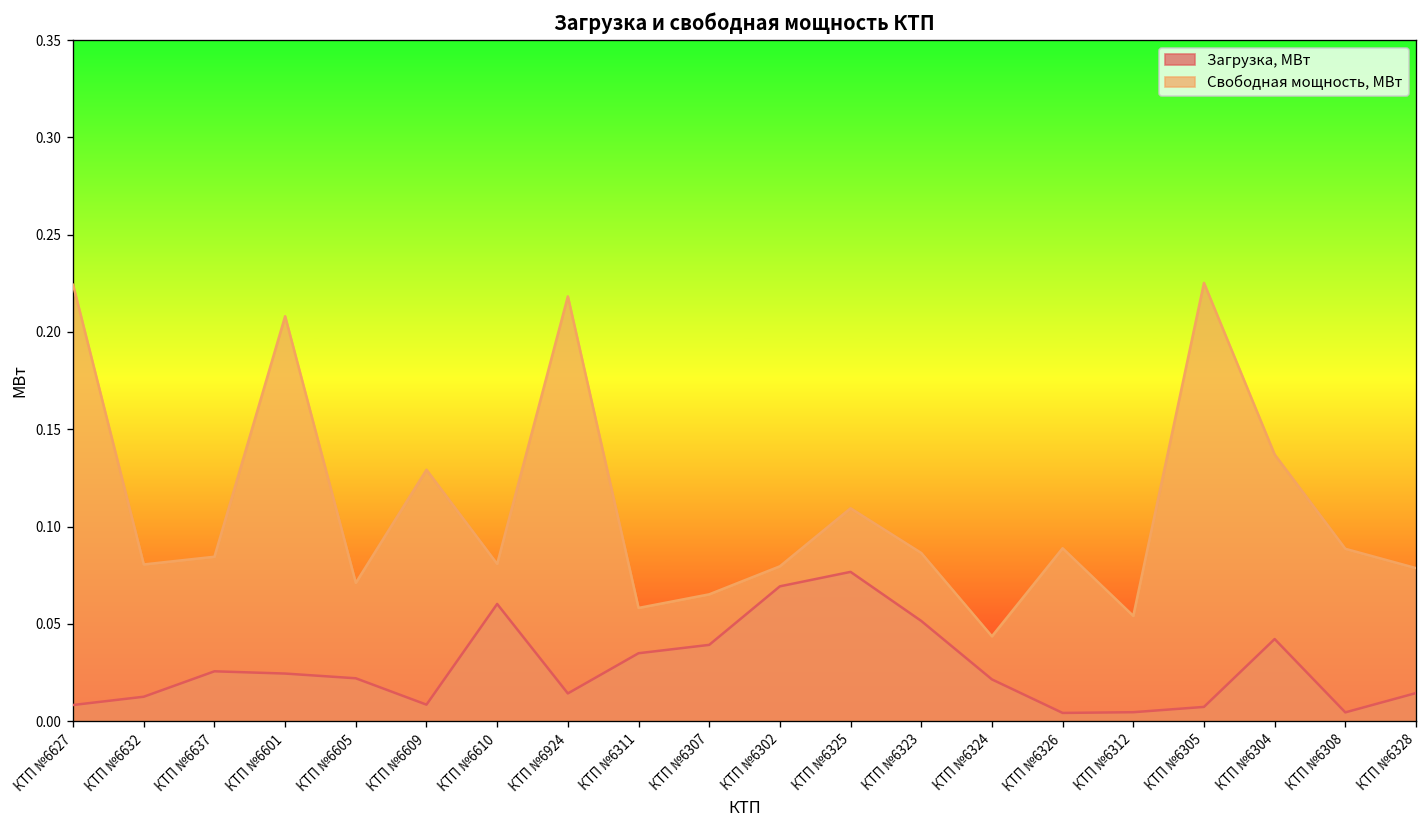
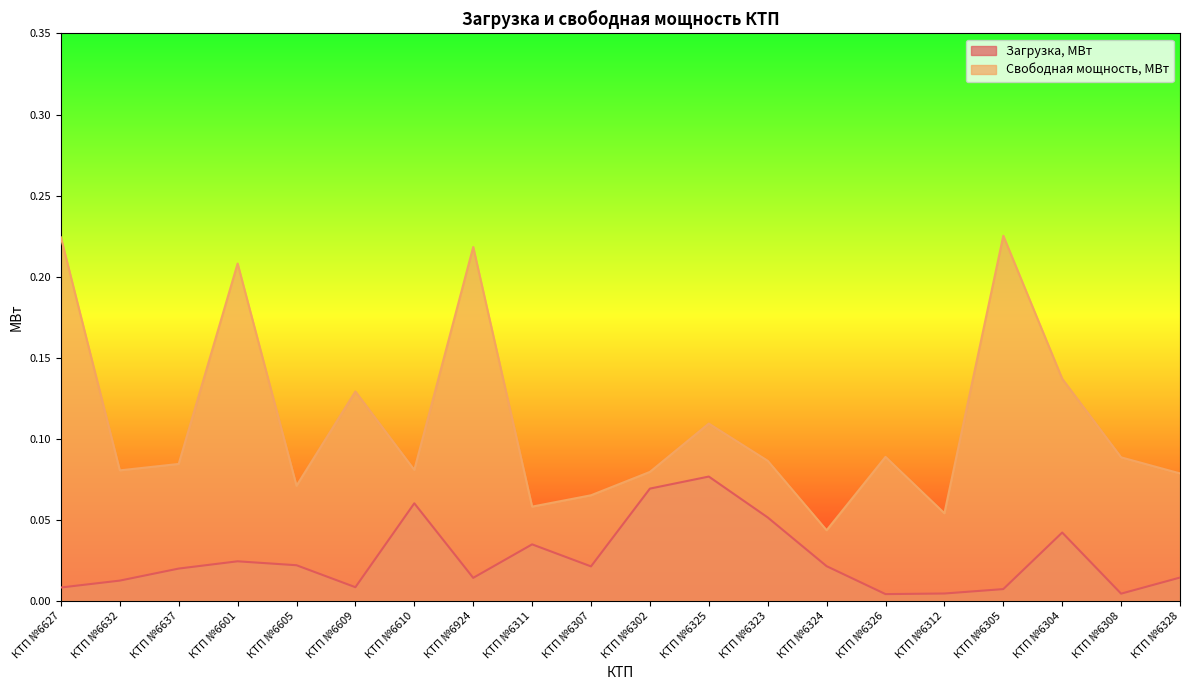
  {
    "Загрузка, МВт": {
      "КТП №6627": 0.008,
      "КТП №6632": 0.012,
-     "КТП №6637": 0.026,
+     "КТП №6637": 0.020,
      "КТП №6601": 0.024,
      "КТП №6605": 0.022,
      "КТП №6609": 0.008,
      "КТП №6610": 0.060,
      "КТП №6924": 0.014,
      "КТП №6311": 0.035,
-     "КТП №6307": 0.039,
+     "КТП №6307": 0.021,
      "КТП №6302": 0.069,
      "КТП №6325": 0.077,
      "КТП №6323": 0.051,
      "КТП №6324": 0.021,
      "КТП №6326": 0.004,
      "КТП №6312": 0.005,
      "КТП №6305": 0.007,
      "КТП №6304": 0.042,
      "КТП №6308": 0.004,
      "КТП №6328": 0.014
    },
    "Свободная мощность, МВт": {
      "КТП №6627": 0.224,
      "КТП №6632": 0.081,
      "КТП №6637": 0.084,
      "КТП №6601": 0.208,
      "КТП №6605": 0.071,
      "КТП №6609": 0.129,
      "КТП №6610": 0.081,
      "КТП №6924": 0.218,
      "КТП №6311": 0.058,
      "КТП №6307": 0.065,
      "КТП №6302": 0.080,
      "КТП №6325": 0.109,
      "КТП №6323": 0.086,
      "КТП №6324": 0.044,
      "КТП №6326": 0.089,
      "КТП №6312": 0.054,
      "КТП №6305": 0.225,
      "КТП №6304": 0.137,
      "КТП №6308": 0.089,
      "КТП №6328": 0.079
    }
  }
